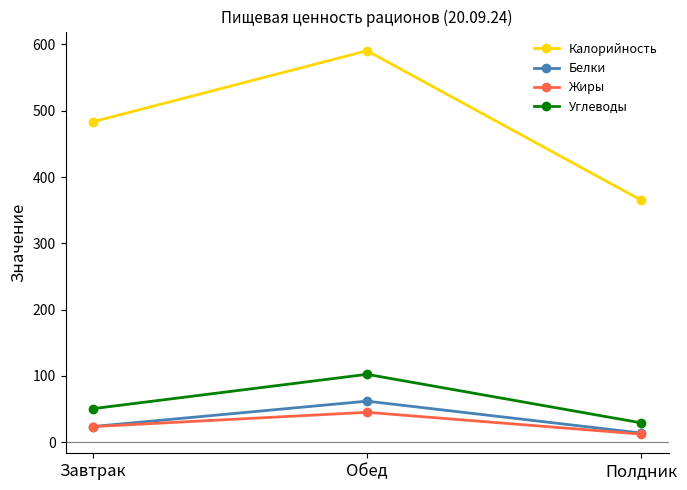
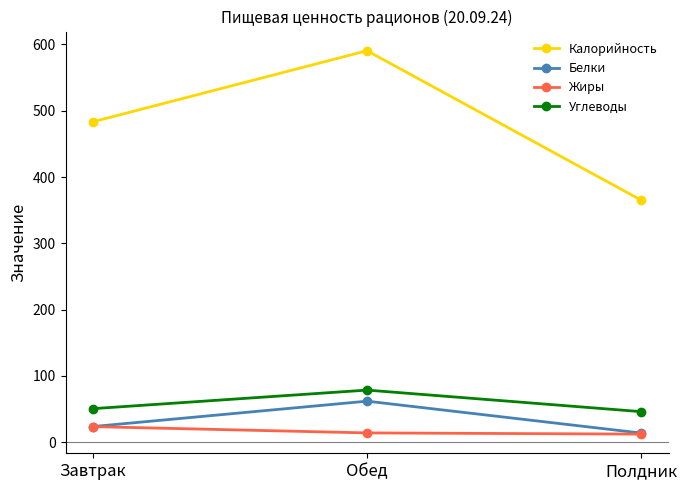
  {
    "Калорийность": {
      "Завтрак": 480,
      "Обед": 590,
      "Полдник": 370
    },
    "Белки": {
      "Обед": 60
    },
    "Жиры": {
-     "Обед": 50
+     "Обед": 10
    },
    "Углеводы": {
      "Завтрак": 50,
-     "Обед": 100,
-     "Полдник": 30
+     "Обед": 80,
+     "Полдник": 50
    }
  }
